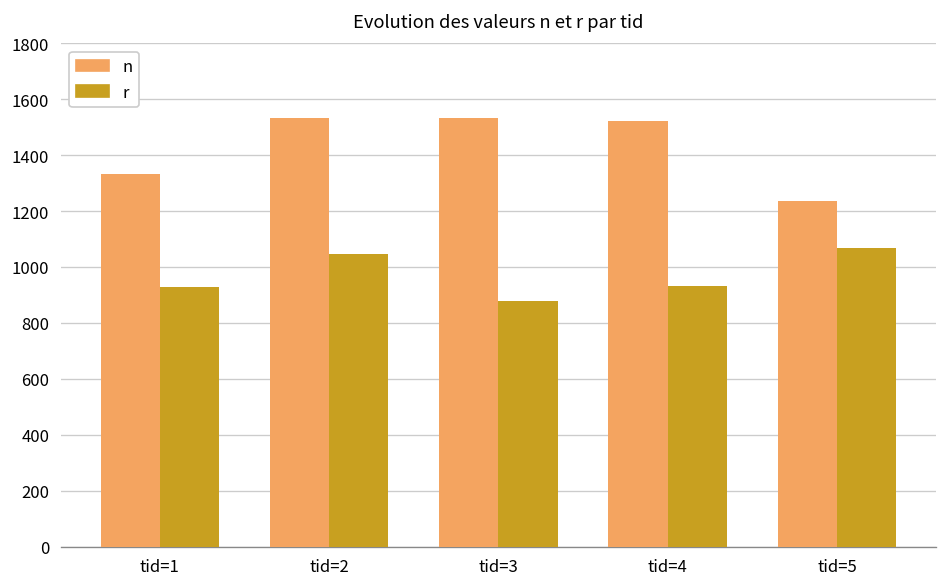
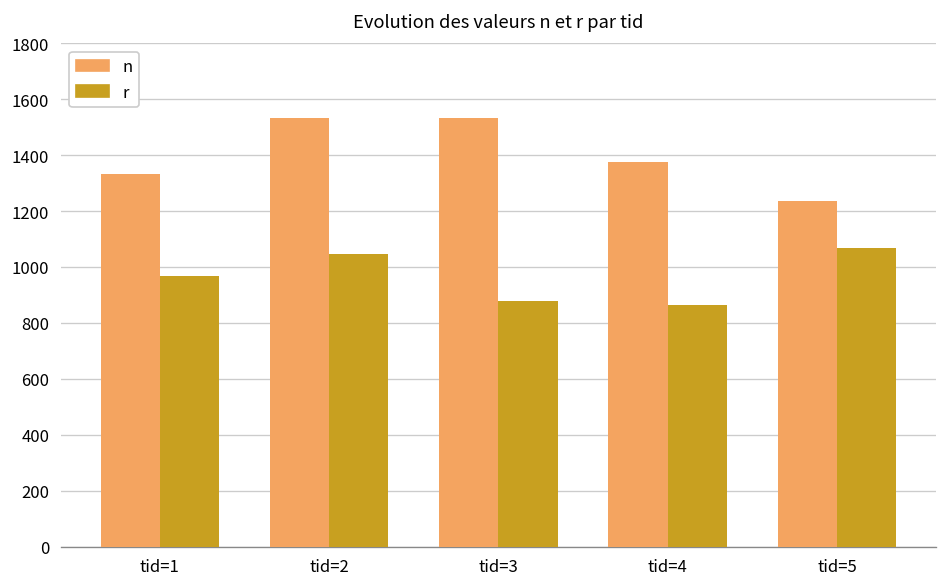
  {
    "n": {
      "tid=1": 1330,
      "tid=2": 1530,
      "tid=3": 1530,
-     "tid=4": 1520,
+     "tid=4": 1380,
      "tid=5": 1240
    },
    "r": {
-     "tid=1": 930,
+     "tid=1": 970,
      "tid=2": 1050,
      "tid=3": 880,
-     "tid=4": 930,
+     "tid=4": 860,
      "tid=5": 1070
    }
  }
